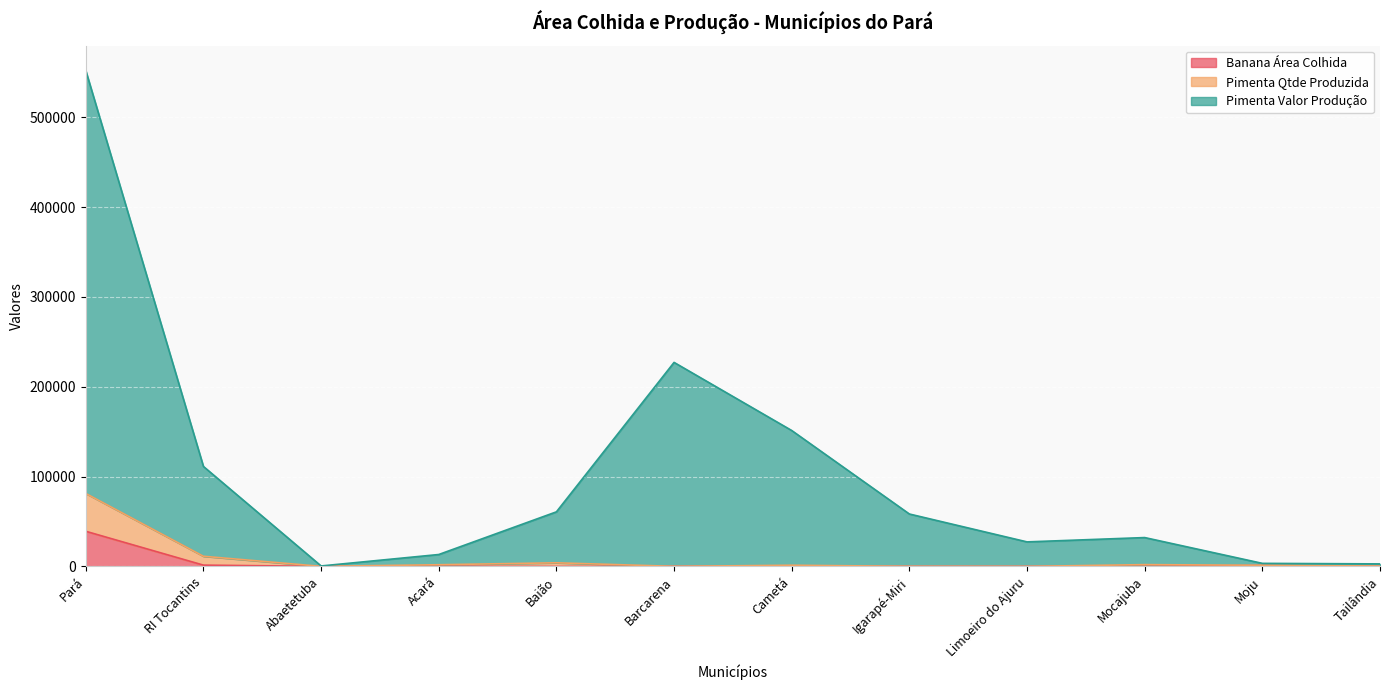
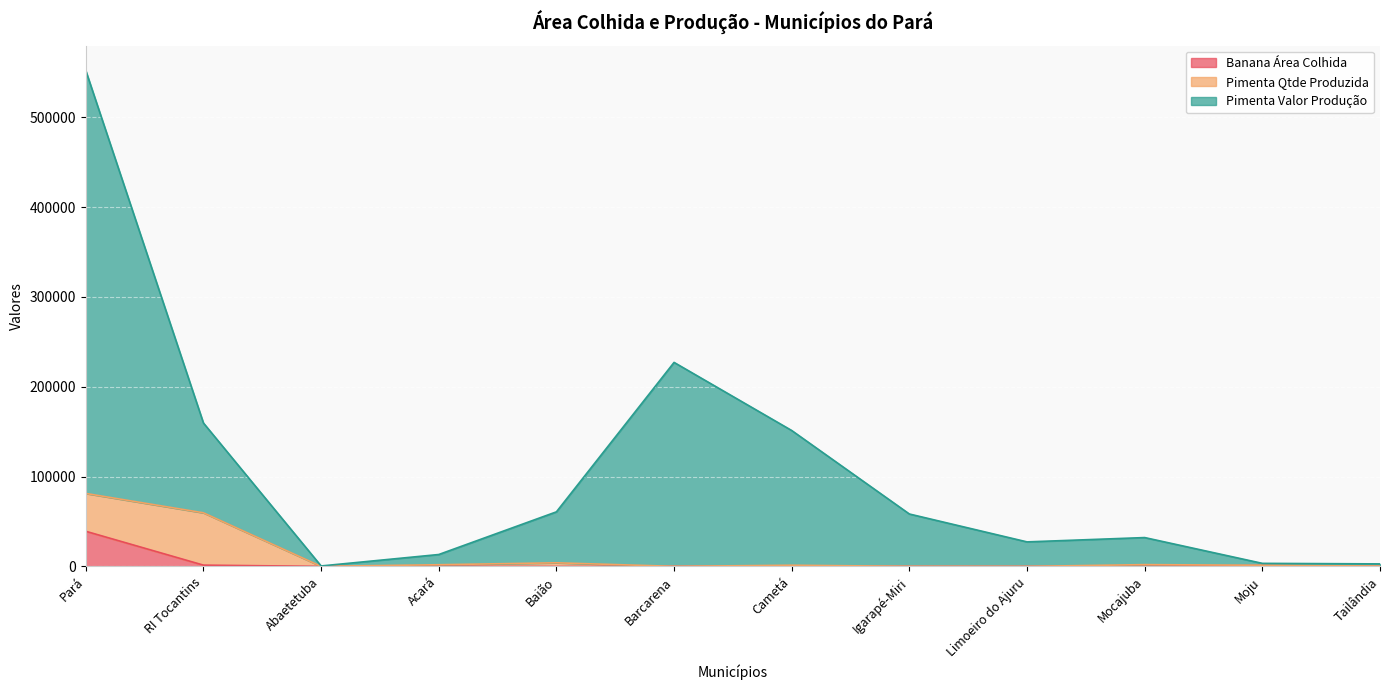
  {
    "Banana Área Colhida": {
      "Pará": 40000,
      "RI Tocantins": 0,
      "Baião": 0
    },
    "Pimenta Qtde Produzida": {
      "Pará": 40000,
-     "RI Tocantins": 10000,
+     "RI Tocantins": 60000,
      "Baião": 0
    },
    "Pimenta Valor Produção": {
      "Pará": 470000,
      "RI Tocantins": 100000,
      "Acará": 10000,
      "Baião": 60000,
      "Barcarena": 230000,
      "Cametá": 150000,
      "Igarapé-Miri": 60000,
      "Limoeiro do Ajuru": 30000,
      "Mocajuba": 30000
    }
  }
